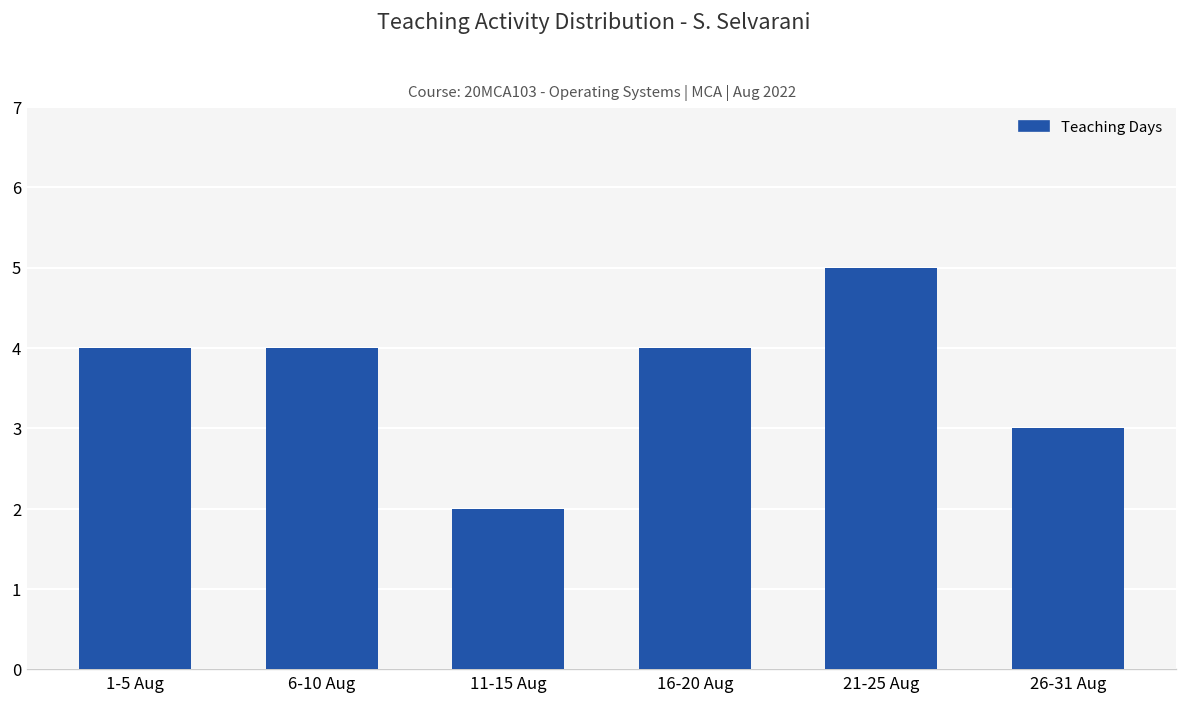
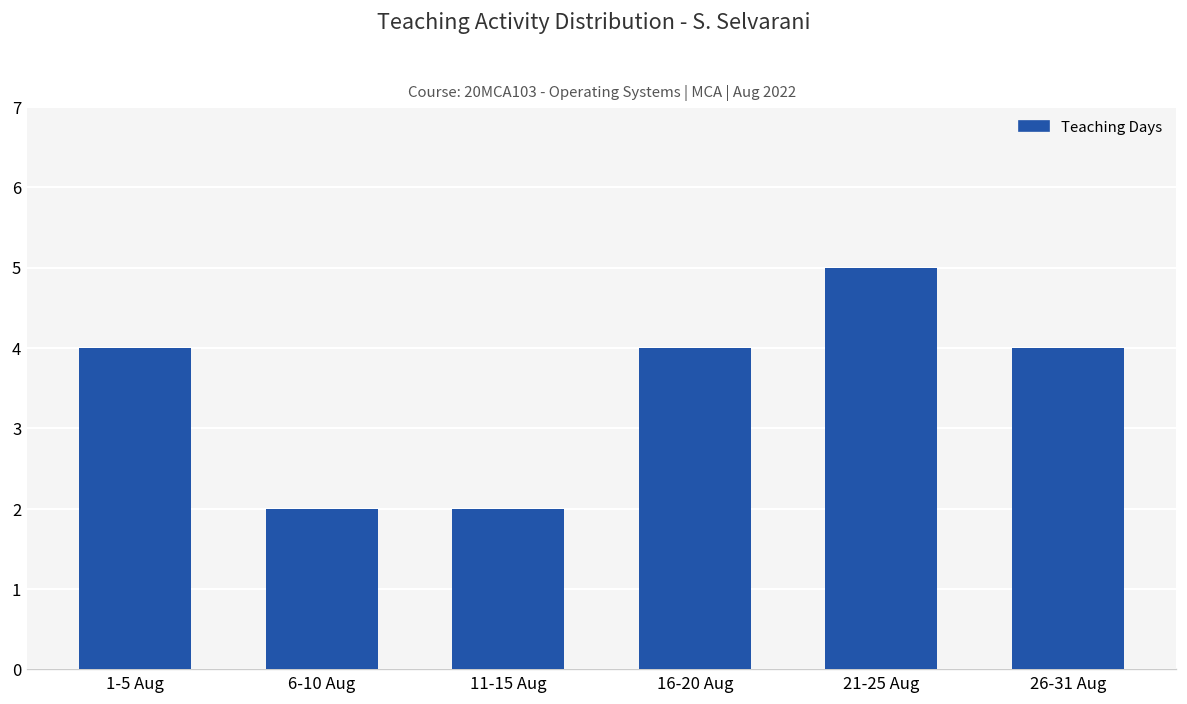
  {
    "1-5 Aug": 4,
-   "6-10 Aug": 4,
+   "6-10 Aug": 2,
    "11-15 Aug": 2,
    "16-20 Aug": 4,
    "21-25 Aug": 5,
-   "26-31 Aug": 3
+   "26-31 Aug": 4
  }
